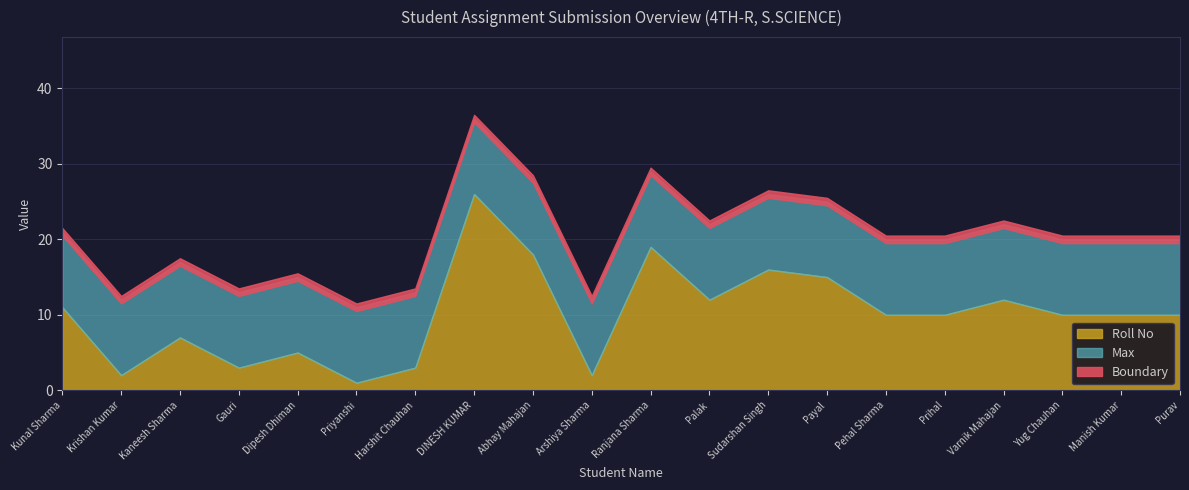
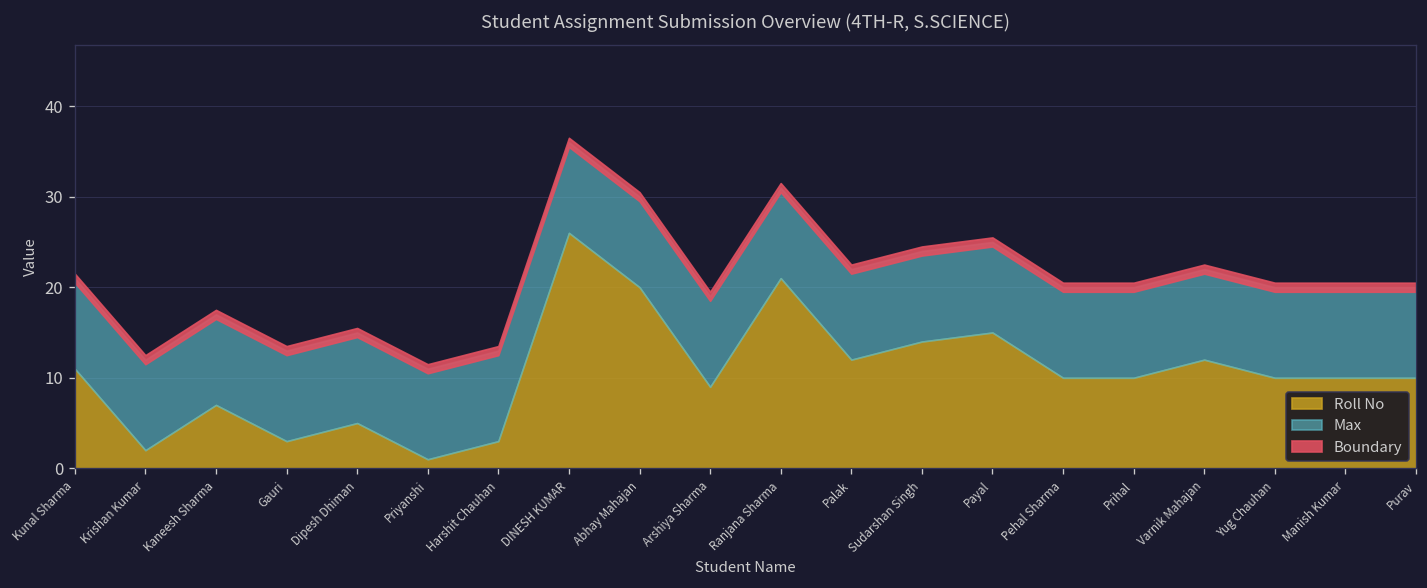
  {
    "Roll No": {
      "Kunal Sharma": 11,
      "Krishan Kumar": 2,
      "Kaneesh Sharma": 7,
      "Gauri": 3,
      "Dipesh Dhiman": 5,
      "Priyanshi": 1,
      "Harshit Chauhan": 3,
      "DINESH KUMAR": 26,
-     "Abhay Mahajan": 18,
-     "Arshiya Sharma": 2,
-     "Ranjana Sharma": 19,
+     "Abhay Mahajan": 20,
+     "Arshiya Sharma": 9,
+     "Ranjana Sharma": 21,
      "Palak": 12,
-     "Sudarshan Singh": 16,
+     "Sudarshan Singh": 14,
      "Payal": 15,
      "Pehal Sharma": 10,
      "Prihal": 10,
      "Varnik Mahajan": 12,
      "Yug Chauhan": 10,
      "Manish Kumar": 10,
      "Purav": 10
    },
    "Max": {
      "Kunal Sharma": 10,
      "Krishan Kumar": 10,
      "Kaneesh Sharma": 10,
      "Gauri": 10,
      "Dipesh Dhiman": 10,
      "Priyanshi": 10,
      "Harshit Chauhan": 10,
      "DINESH KUMAR": 10,
      "Abhay Mahajan": 10,
      "Arshiya Sharma": 10,
      "Ranjana Sharma": 10,
      "Palak": 10,
      "Sudarshan Singh": 10,
      "Payal": 10,
      "Pehal Sharma": 10,
      "Prihal": 10,
      "Varnik Mahajan": 10,
      "Yug Chauhan": 10,
      "Manish Kumar": 10,
      "Purav": 10
    }
  }
